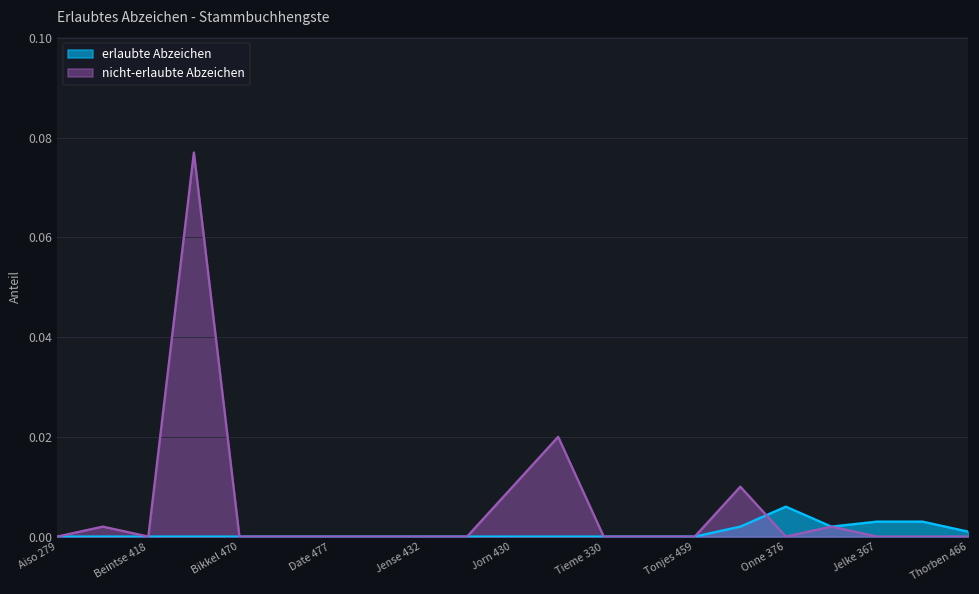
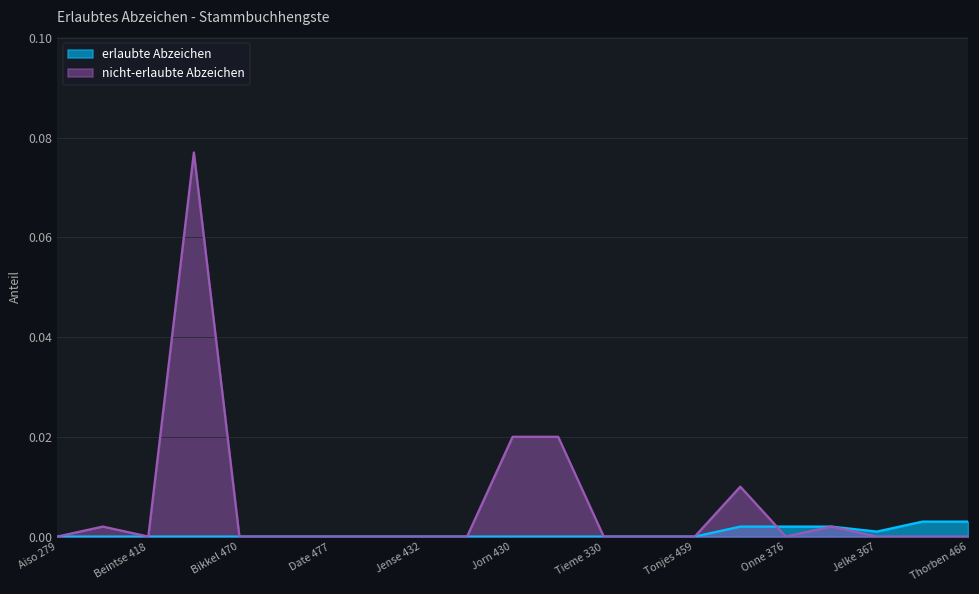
  {
    "erlaubte Abzeichen": {
      "Jorn 430": 0.000,
-     "Onne 376": 0.006,
-     "Jelke 367": 0.003,
-     "Thorben 466": 0.001
+     "Onne 376": 0.002,
+     "Jelke 367": 0.001,
+     "Thorben 466": 0.003
    },
    "nicht-erlaubte Abzeichen": {
-     "Jorn 430": 0.01,
+     "Jorn 430": 0.02,
      "Onne 376": 0.00,
      "Jelke 367": 0.00,
      "Thorben 466": 0.00
    }
  }
